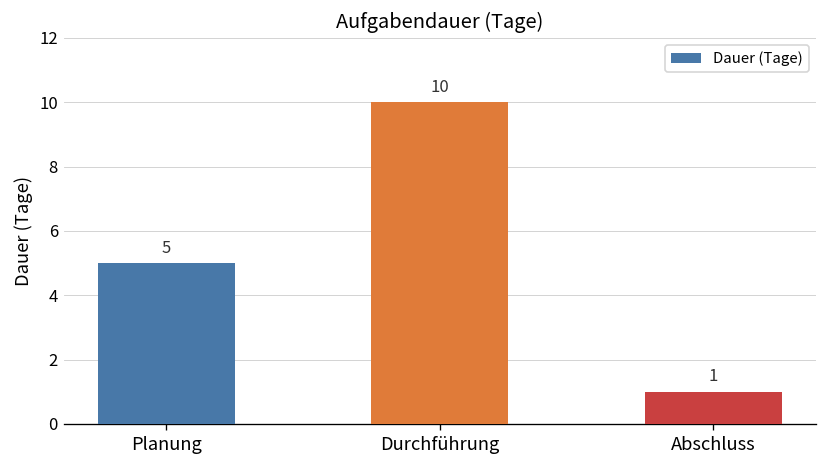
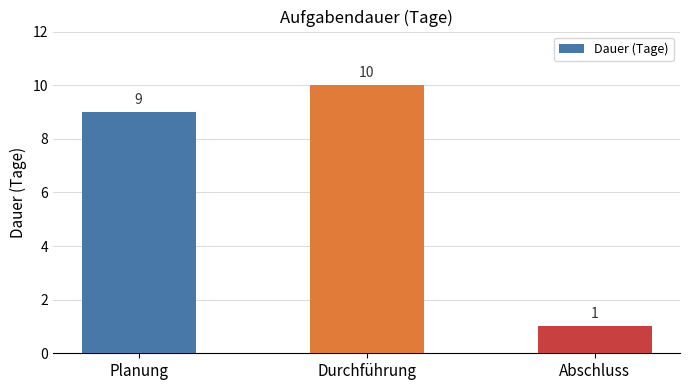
  {
-   "Planung": 5,
+   "Planung": 9,
    "Durchführung": 10,
    "Abschluss": 1
  }
